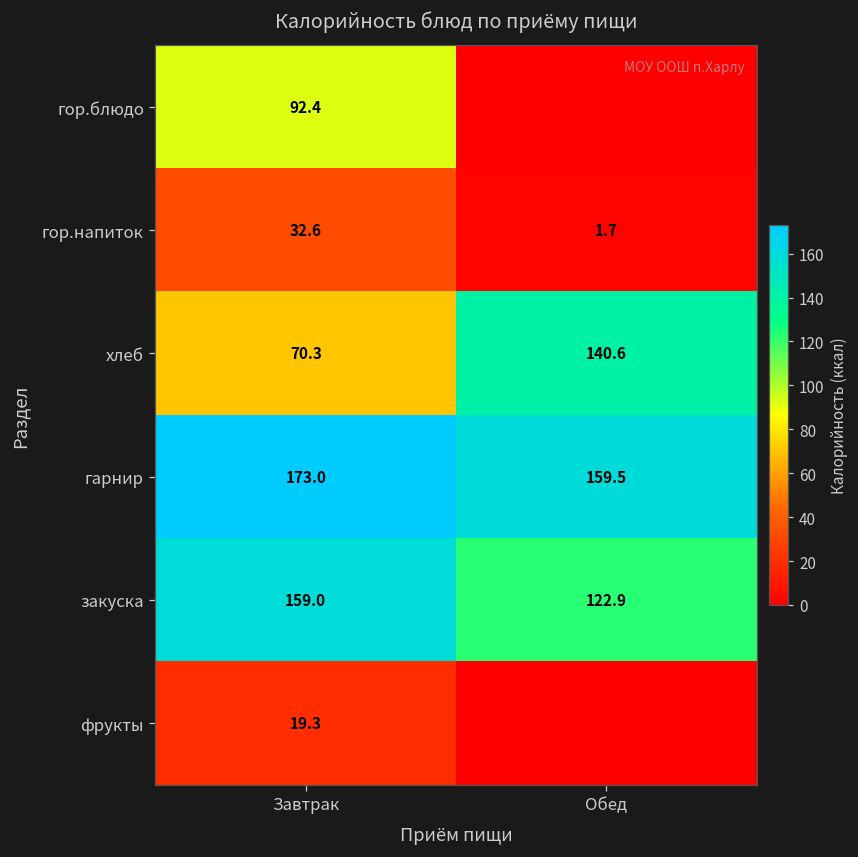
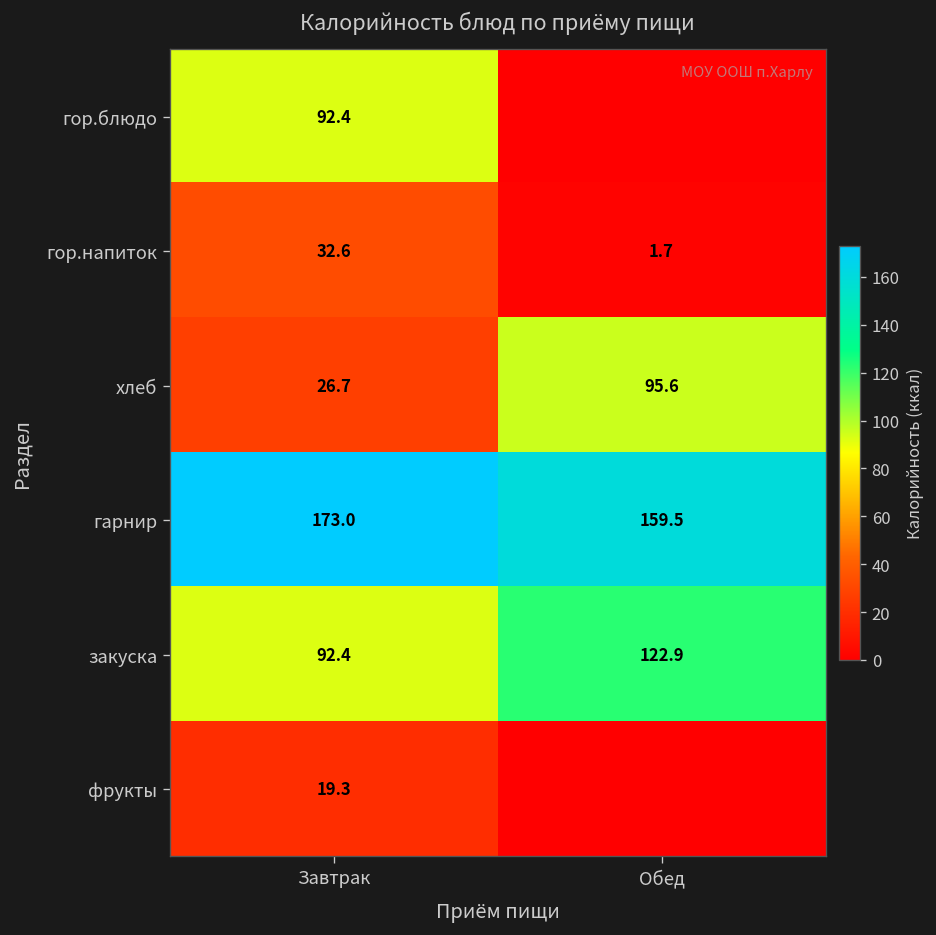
  {
    "гор.блюдо": {
      "Завтрак": 92.4
    },
    "гор.напиток": {
      "Завтрак": 32.6,
      "Обед": 1.7
    },
    "хлеб": {
-     "Завтрак": 70.3,
-     "Обед": 140.6
+     "Завтрак": 26.7,
+     "Обед": 95.6
    },
    "гарнир": {
      "Завтрак": 173.0,
      "Обед": 159.5
    },
    "закуска": {
-     "Завтрак": 159.0,
+     "Завтрак": 92.4,
      "Обед": 122.9
    },
    "фрукты": {
      "Завтрак": 19.3
    }
  }
